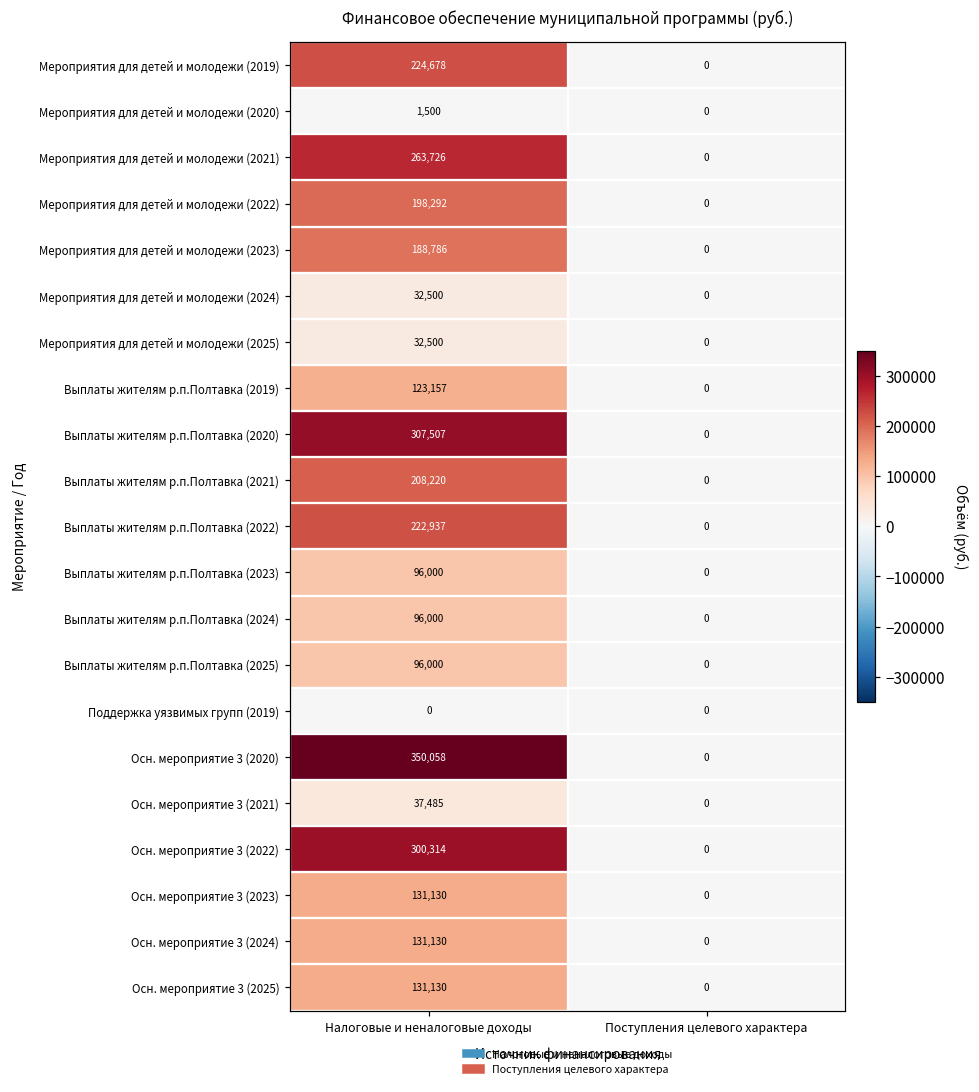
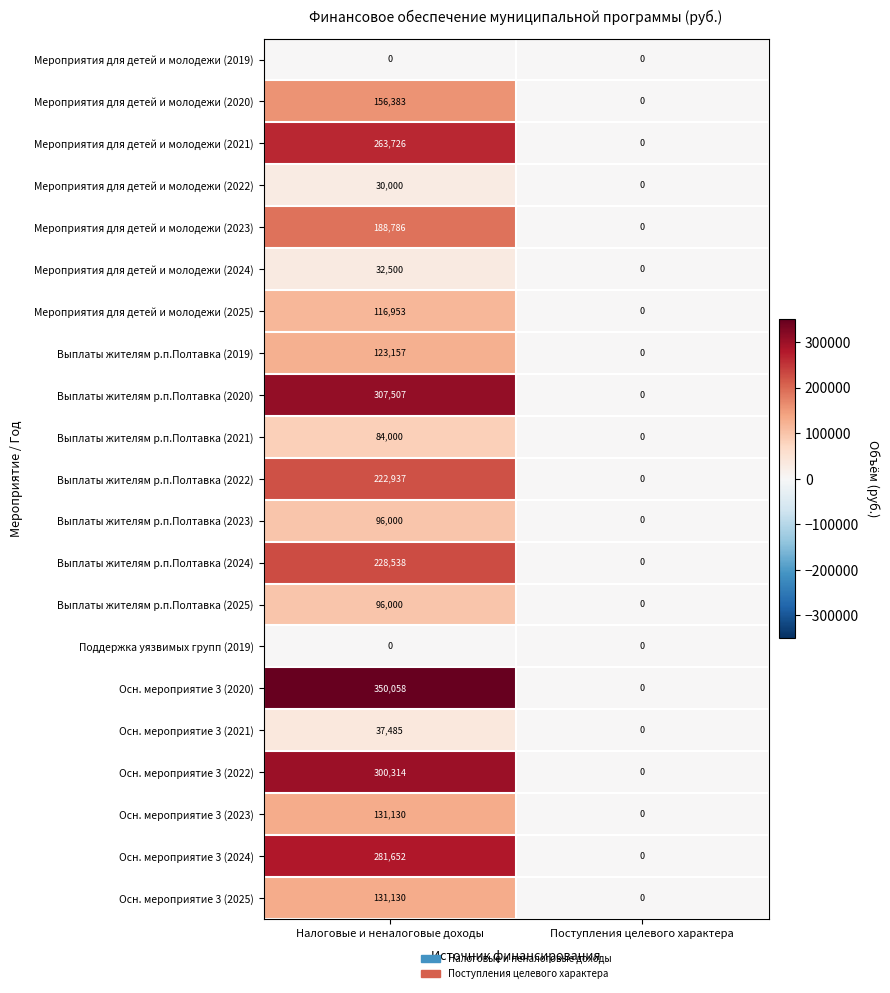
  {
    "Мероприятия для детей и молодежи (2019)": {
-     "Налоговые и неналоговые доходы": "224,678",
+     "Налоговые и неналоговые доходы": "0",
      "Поступления целевого характера": "0"
    },
    "Мероприятия для детей и молодежи (2020)": {
-     "Налоговые и неналоговые доходы": "1,500",
+     "Налоговые и неналоговые доходы": "156,383",
      "Поступления целевого характера": "0"
    },
    "Мероприятия для детей и молодежи (2021)": {
      "Налоговые и неналоговые доходы": "263,726",
      "Поступления целевого характера": "0"
    },
    "Мероприятия для детей и молодежи (2022)": {
-     "Налоговые и неналоговые доходы": "198,292",
+     "Налоговые и неналоговые доходы": "30,000",
      "Поступления целевого характера": "0"
    },
    "Мероприятия для детей и молодежи (2023)": {
      "Налоговые и неналоговые доходы": "188,786",
      "Поступления целевого характера": "0"
    },
    "Мероприятия для детей и молодежи (2024)": {
      "Налоговые и неналоговые доходы": "32,500",
      "Поступления целевого характера": "0"
    },
    "Мероприятия для детей и молодежи (2025)": {
-     "Налоговые и неналоговые доходы": "32,500",
+     "Налоговые и неналоговые доходы": "116,953",
      "Поступления целевого характера": "0"
    },
    "Выплаты жителям р.п.Полтавка (2019)": {
      "Налоговые и неналоговые доходы": "123,157",
      "Поступления целевого характера": "0"
    },
    "Выплаты жителям р.п.Полтавка (2020)": {
      "Налоговые и неналоговые доходы": "307,507",
      "Поступления целевого характера": "0"
    },
    "Выплаты жителям р.п.Полтавка (2021)": {
-     "Налоговые и неналоговые доходы": "208,220",
+     "Налоговые и неналоговые доходы": "84,000",
      "Поступления целевого характера": "0"
    },
    "Выплаты жителям р.п.Полтавка (2022)": {
      "Налоговые и неналоговые доходы": "222,937",
      "Поступления целевого характера": "0"
    },
    "Выплаты жителям р.п.Полтавка (2023)": {
      "Налоговые и неналоговые доходы": "96,000",
      "Поступления целевого характера": "0"
    },
    "Выплаты жителям р.п.Полтавка (2024)": {
-     "Налоговые и неналоговые доходы": "96,000",
+     "Налоговые и неналоговые доходы": "228,538",
      "Поступления целевого характера": "0"
    },
    "Выплаты жителям р.п.Полтавка (2025)": {
      "Налоговые и неналоговые доходы": "96,000",
      "Поступления целевого характера": "0"
    },
    "Поддержка уязвимых групп (2019)": {
      "Налоговые и неналоговые доходы": "0",
      "Поступления целевого характера": "0"
    },
    "Осн. мероприятие 3 (2020)": {
      "Налоговые и неналоговые доходы": "350,058",
      "Поступления целевого характера": "0"
    },
    "Осн. мероприятие 3 (2021)": {
      "Налоговые и неналоговые доходы": "37,485",
      "Поступления целевого характера": "0"
    },
    "Осн. мероприятие 3 (2022)": {
      "Налоговые и неналоговые доходы": "300,314",
      "Поступления целевого характера": "0"
    },
    "Осн. мероприятие 3 (2023)": {
      "Налоговые и неналоговые доходы": "131,130",
      "Поступления целевого характера": "0"
    },
    "Осн. мероприятие 3 (2024)": {
-     "Налоговые и неналоговые доходы": "131,130",
+     "Налоговые и неналоговые доходы": "281,652",
      "Поступления целевого характера": "0"
    },
    "Осн. мероприятие 3 (2025)": {
      "Налоговые и неналоговые доходы": "131,130",
      "Поступления целевого характера": "0"
    }
  }
